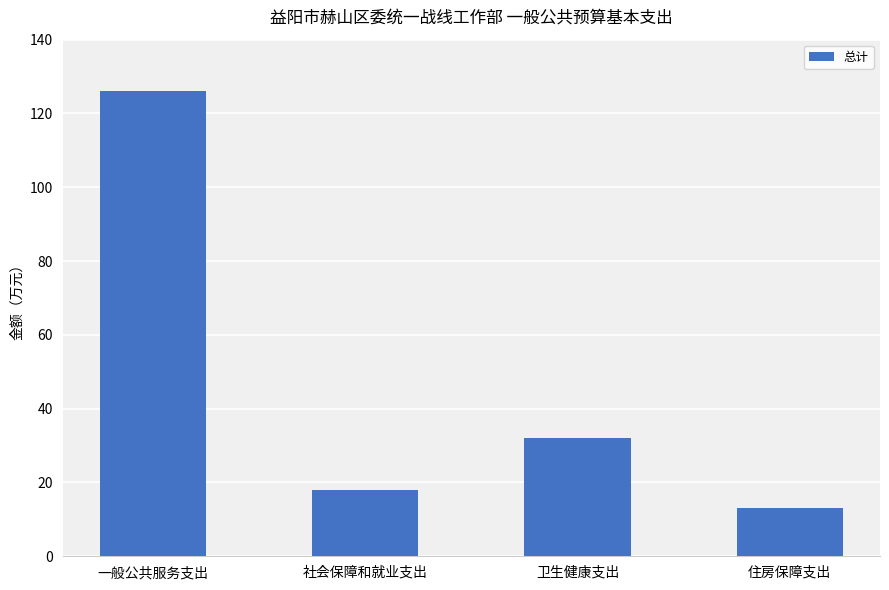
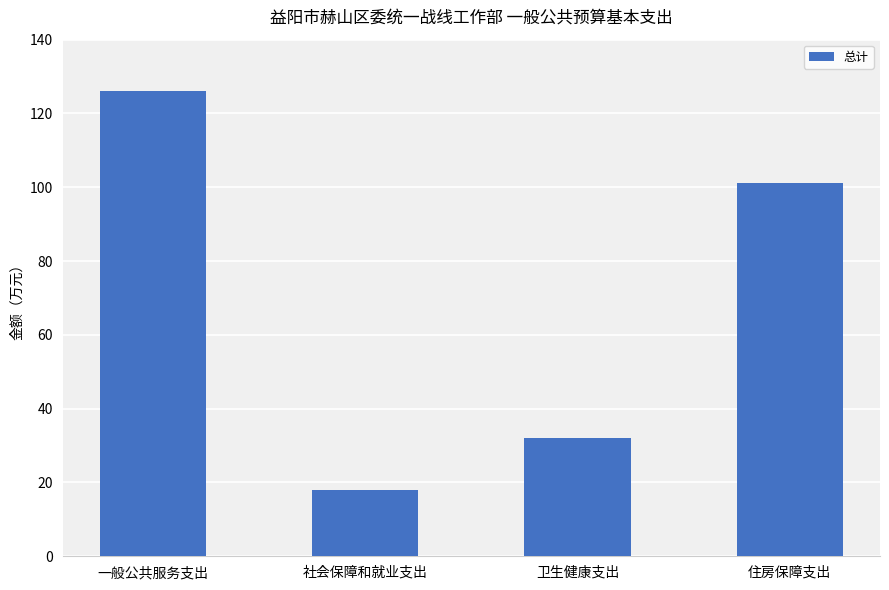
  {
    "一般公共服务支出": 126,
    "社会保障和就业支出": 18,
    "卫生健康支出": 32,
-   "住房保障支出": 13
+   "住房保障支出": 101
  }
